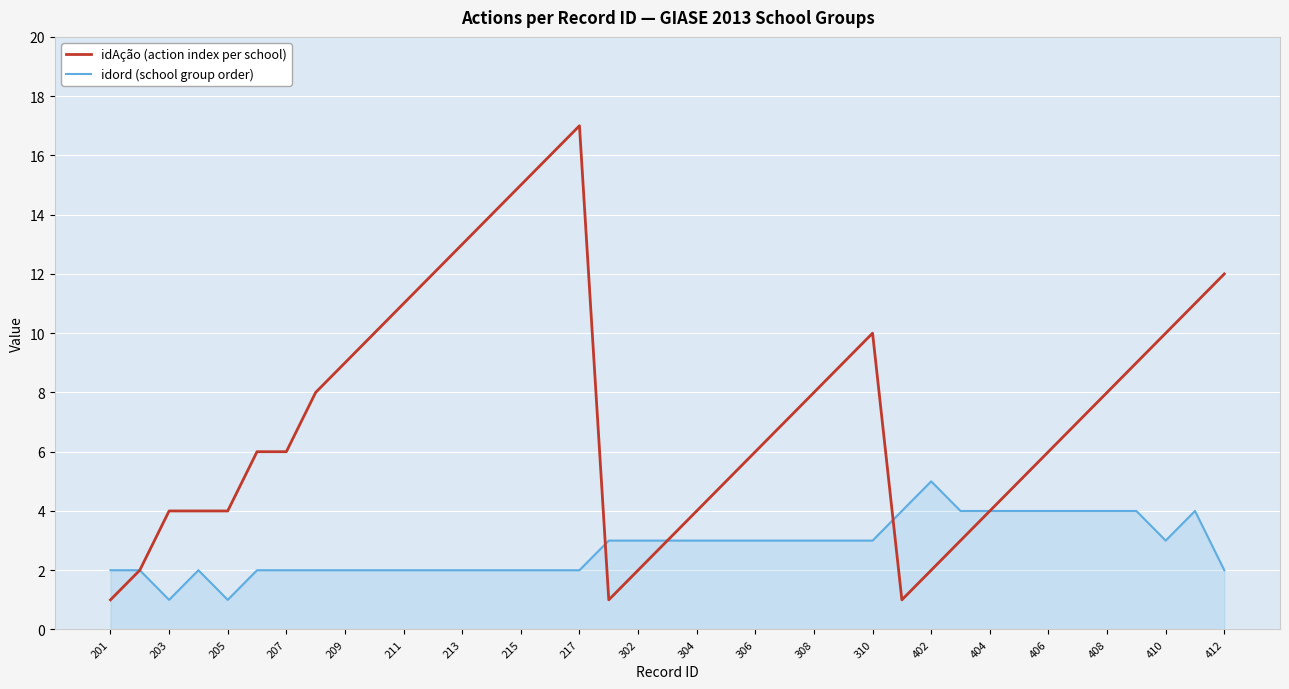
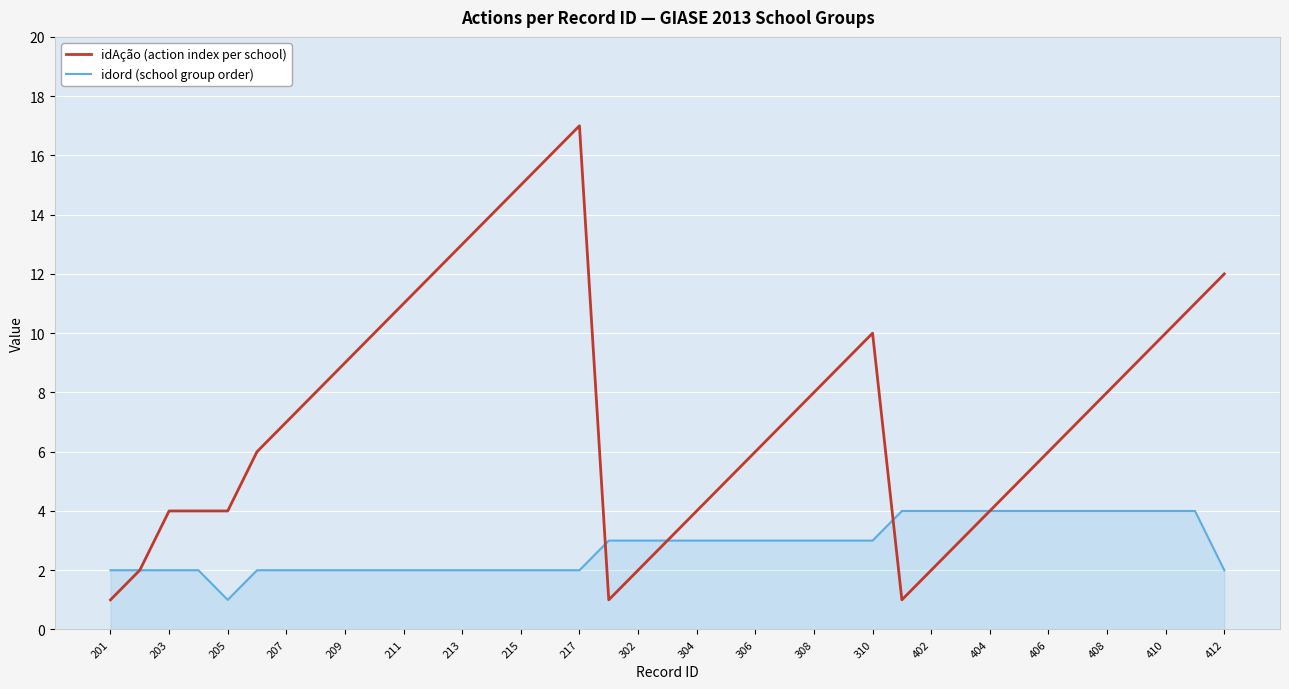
  {
    "idAção (action index per school)": {
      "201": 1,
      "203": 4,
      "205": 4,
-     "207": 6,
+     "207": 7,
      "209": 9,
      "211": 11,
      "213": 13,
      "215": 15,
      "217": 17,
      "302": 2,
      "304": 4,
      "306": 6,
      "308": 8,
      "310": 10,
      "402": 2,
      "406": 6,
      "408": 8,
      "410": 10,
      "412": 12
    },
    "idord (school group order)": {
      "201": 2,
-     "203": 1,
+     "203": 2,
      "205": 1,
      "207": 2,
      "209": 2,
      "211": 2,
      "213": 2,
      "215": 2,
      "217": 2,
      "302": 3,
      "304": 3,
      "306": 3,
      "308": 3,
      "310": 3,
-     "402": 5,
+     "402": 4,
      "406": 4,
      "408": 4,
-     "410": 3,
+     "410": 4,
      "412": 2
    }
  }
